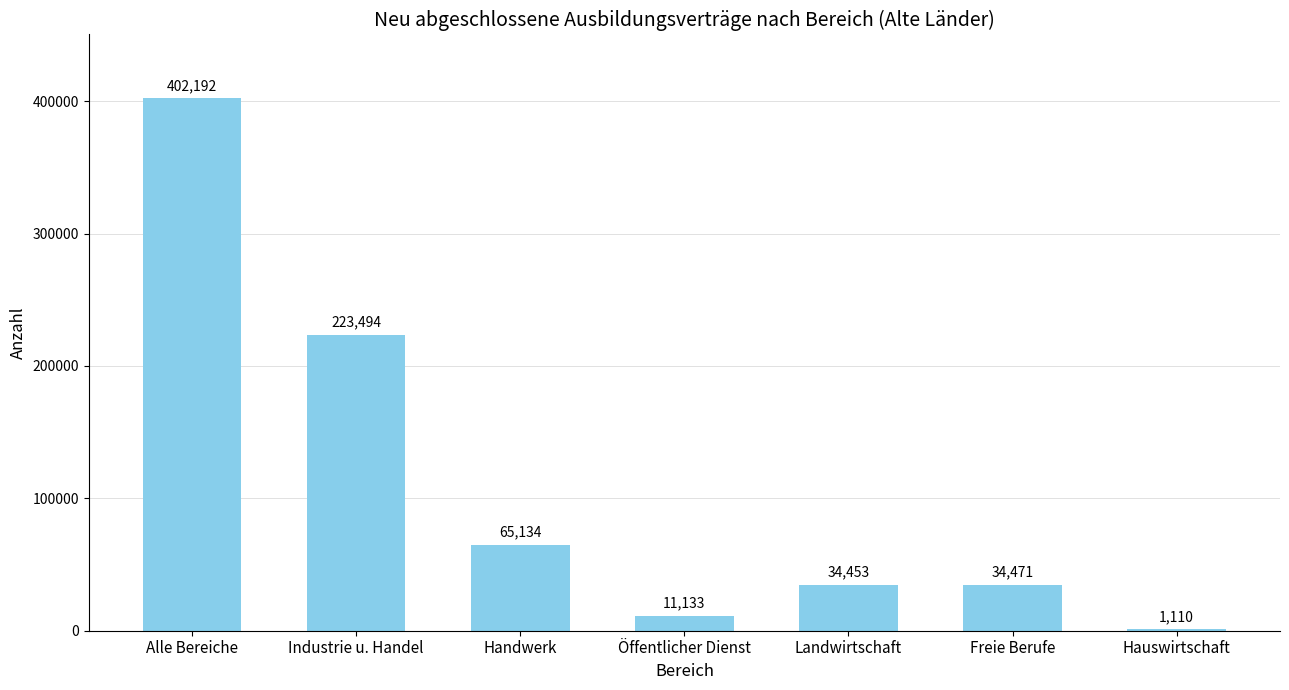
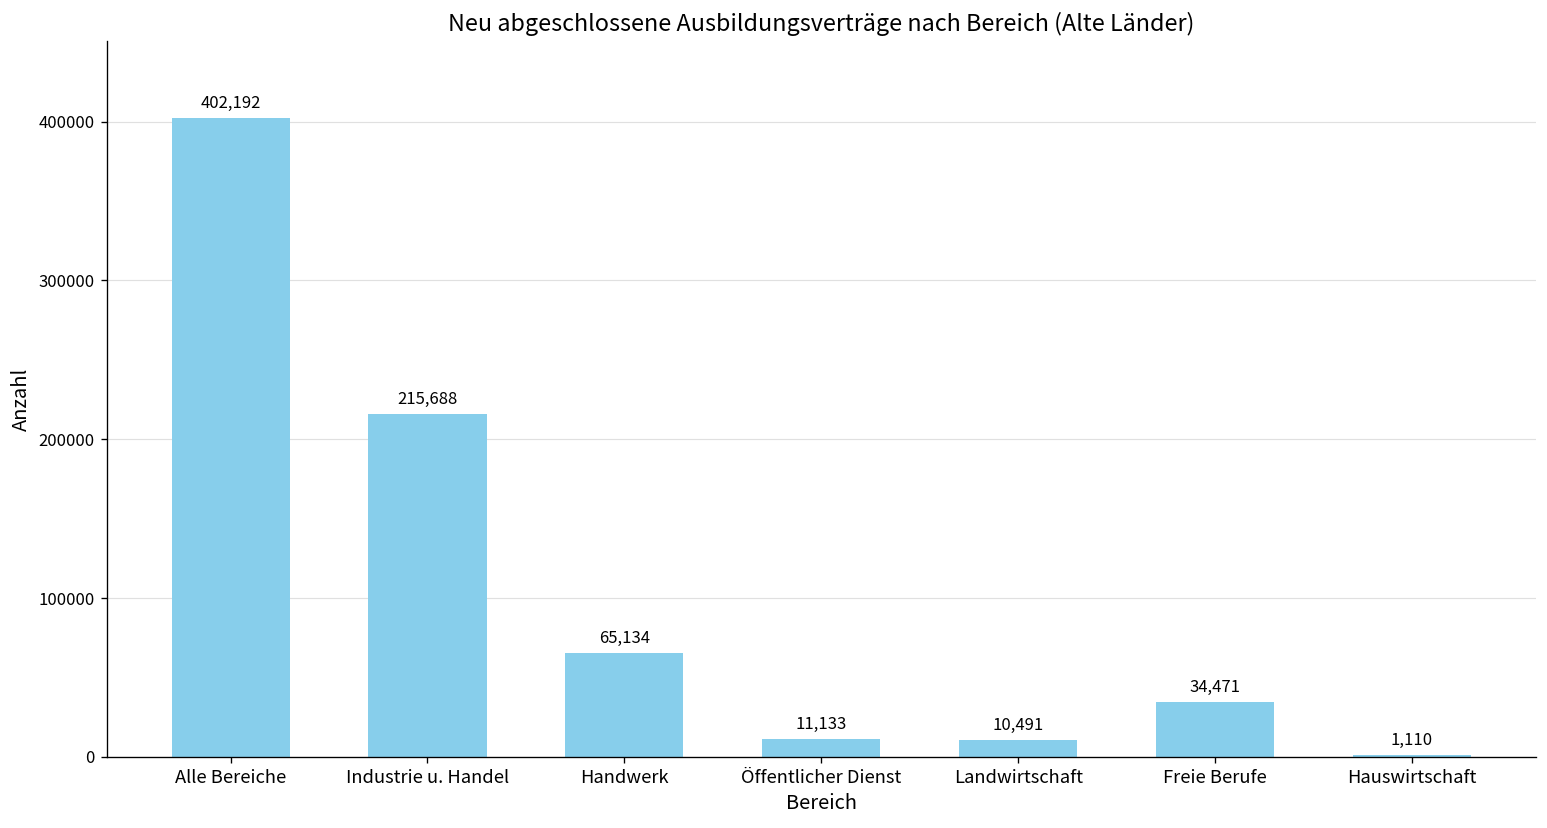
  {
    "Alle Bereiche": "402,192",
-   "Industrie u. Handel": "223,494",
+   "Industrie u. Handel": "215,688",
    "Handwerk": "65,134",
    "Öffentlicher Dienst": "11,133",
-   "Landwirtschaft": "34,453",
+   "Landwirtschaft": "10,491",
    "Freie Berufe": "34,471",
    "Hauswirtschaft": "1,110"
  }
